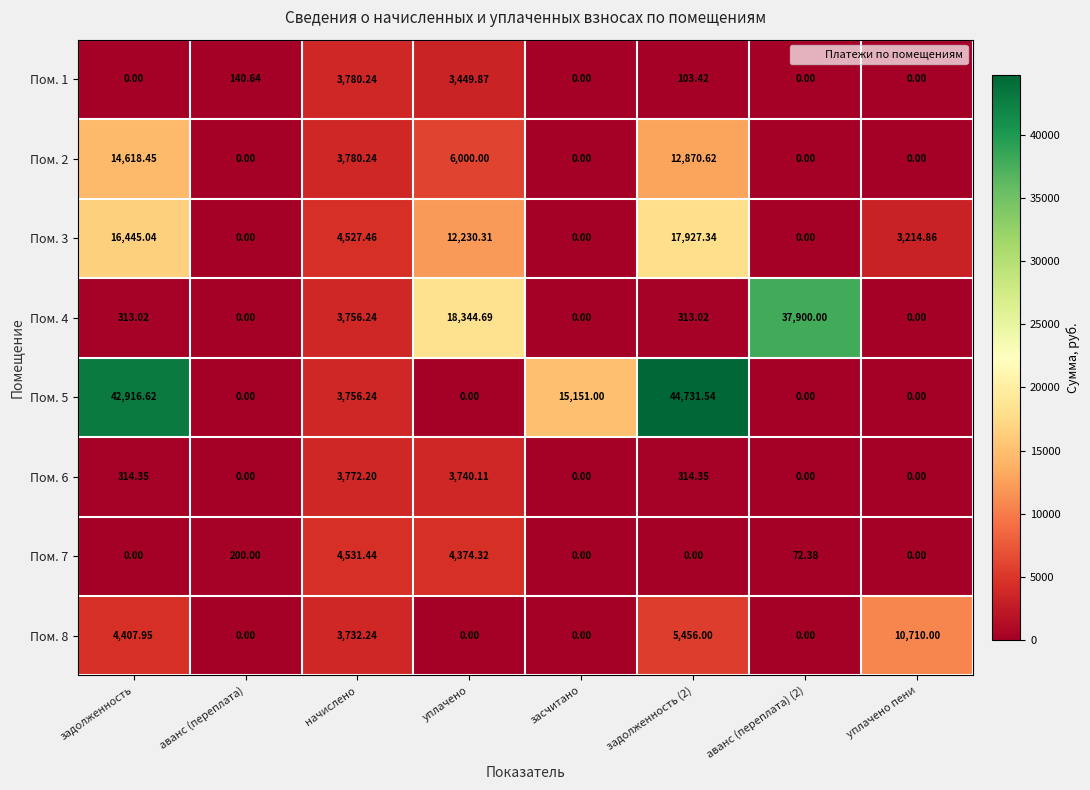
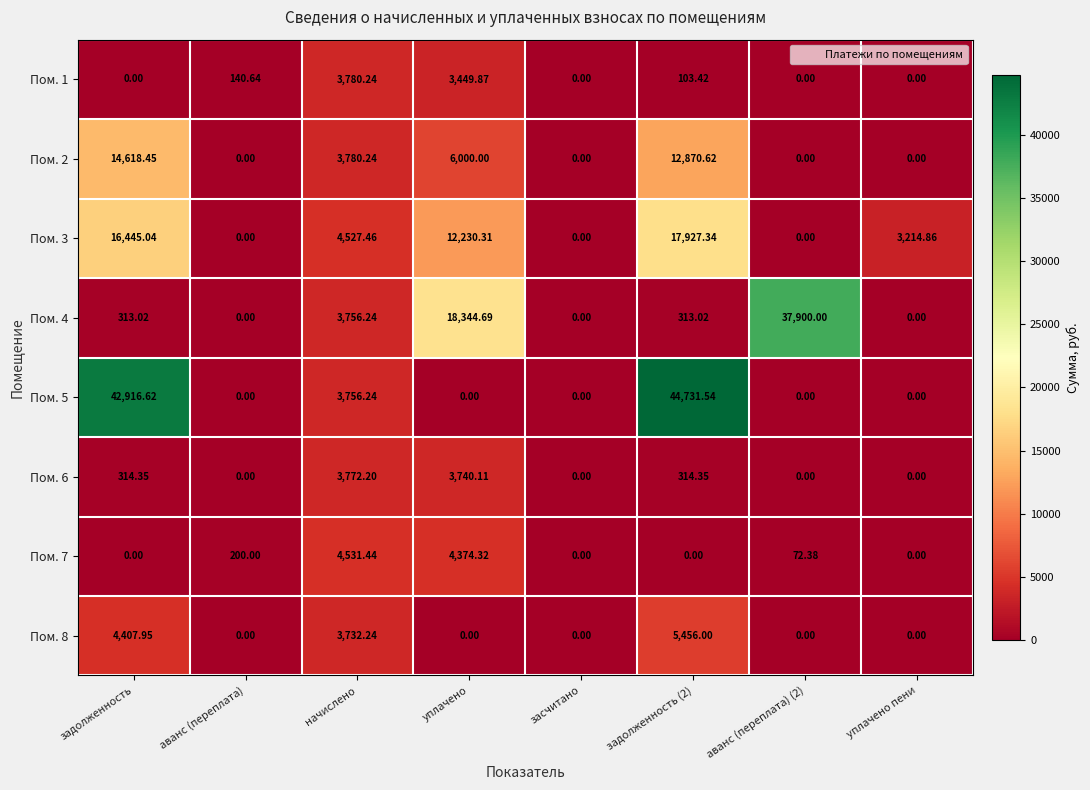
  {
    "Пом. 1": {
      "задолженность": "0.00",
      "аванс (переплата)": "140.64",
      "начислено": "3,780.24",
      "уплачено": "3,449.87",
      "засчитано": "0.00",
      "задолженность (2)": "103.42",
      "аванс (переплата) (2)": "0.00",
      "уплачено пени": "0.00"
    },
    "Пом. 2": {
      "задолженность": "14,618.45",
      "аванс (переплата)": "0.00",
      "начислено": "3,780.24",
      "уплачено": "6,000.00",
      "засчитано": "0.00",
      "задолженность (2)": "12,870.62",
      "аванс (переплата) (2)": "0.00",
      "уплачено пени": "0.00"
    },
    "Пом. 3": {
      "задолженность": "16,445.04",
      "аванс (переплата)": "0.00",
      "начислено": "4,527.46",
      "уплачено": "12,230.31",
      "засчитано": "0.00",
      "задолженность (2)": "17,927.34",
      "аванс (переплата) (2)": "0.00",
      "уплачено пени": "3,214.86"
    },
    "Пом. 4": {
      "задолженность": "313.02",
      "аванс (переплата)": "0.00",
      "начислено": "3,756.24",
      "уплачено": "18,344.69",
      "засчитано": "0.00",
      "задолженность (2)": "313.02",
      "аванс (переплата) (2)": "37,900.00",
      "уплачено пени": "0.00"
    },
    "Пом. 5": {
      "задолженность": "42,916.62",
      "аванс (переплата)": "0.00",
      "начислено": "3,756.24",
      "уплачено": "0.00",
-     "засчитано": "15,151.00",
+     "засчитано": "0.00",
      "задолженность (2)": "44,731.54",
      "аванс (переплата) (2)": "0.00",
      "уплачено пени": "0.00"
    },
    "Пом. 6": {
      "задолженность": "314.35",
      "аванс (переплата)": "0.00",
      "начислено": "3,772.20",
      "уплачено": "3,740.11",
      "засчитано": "0.00",
      "задолженность (2)": "314.35",
      "аванс (переплата) (2)": "0.00",
      "уплачено пени": "0.00"
    },
    "Пом. 7": {
      "задолженность": "0.00",
      "аванс (переплата)": "200.00",
      "начислено": "4,531.44",
      "уплачено": "4,374.32",
      "засчитано": "0.00",
      "задолженность (2)": "0.00",
      "аванс (переплата) (2)": "72.38",
      "уплачено пени": "0.00"
    },
    "Пом. 8": {
      "задолженность": "4,407.95",
      "аванс (переплата)": "0.00",
      "начислено": "3,732.24",
      "уплачено": "0.00",
      "засчитано": "0.00",
      "задолженность (2)": "5,456.00",
      "аванс (переплата) (2)": "0.00",
-     "уплачено пени": "10,710.00"
+     "уплачено пени": "0.00"
    }
  }
